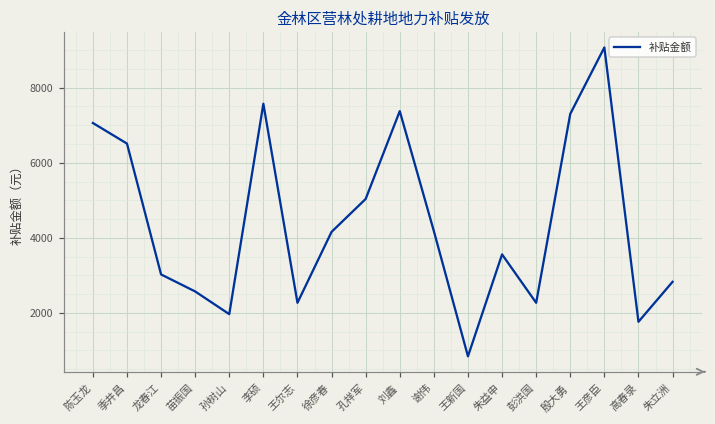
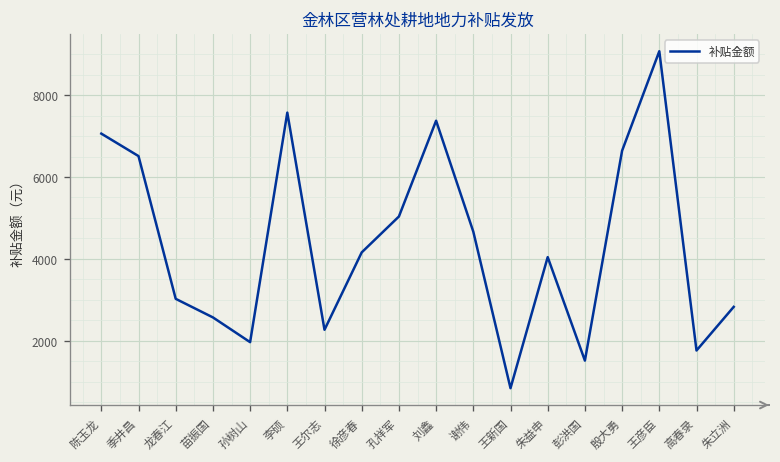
  {
    "陈玉龙": 7100,
    "季井昌": 6500,
    "龙春江": 3000,
    "苗振国": 2600,
    "孙树山": 2000,
    "李硕": 7600,
    "王尔志": 2300,
    "徐彦春": 4200,
    "孔祥军": 5000,
    "刘鑫": 7400,
-   "谢伟": 4200,
+   "谢伟": 4700,
    "王新国": 800,
-   "朱益申": 3600,
-   "彭洪国": 2300,
-   "殷大勇": 7300,
+   "朱益申": 4000,
+   "彭洪国": 1500,
+   "殷大勇": 6600,
    "王彦臣": 9100,
    "高春录": 1800,
    "朱立洲": 2800
  }
